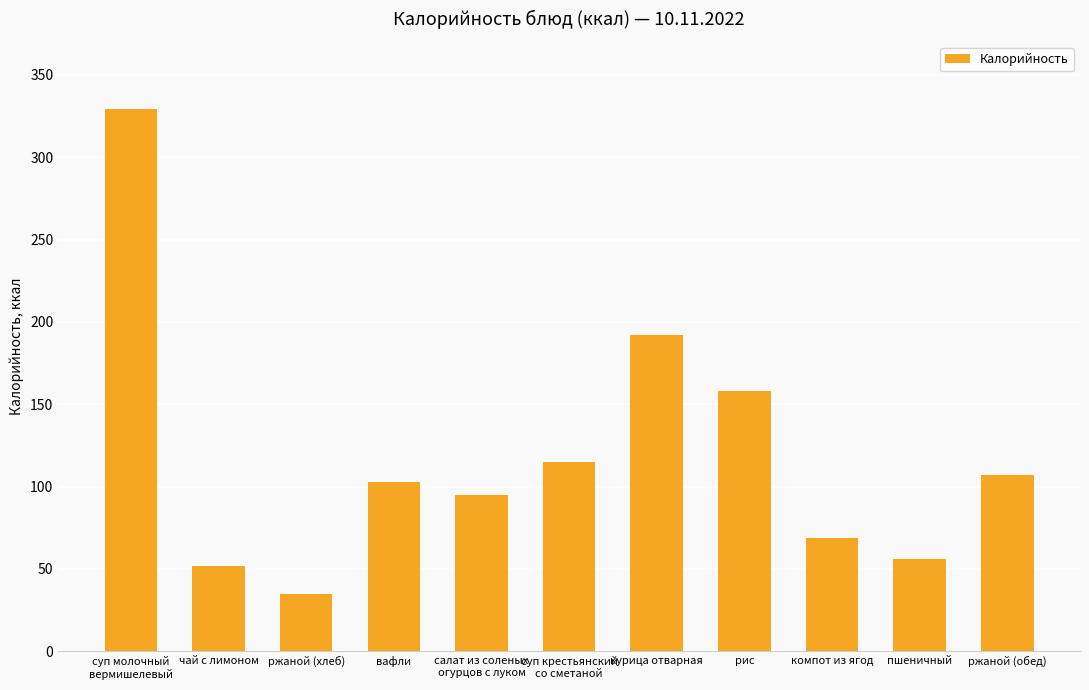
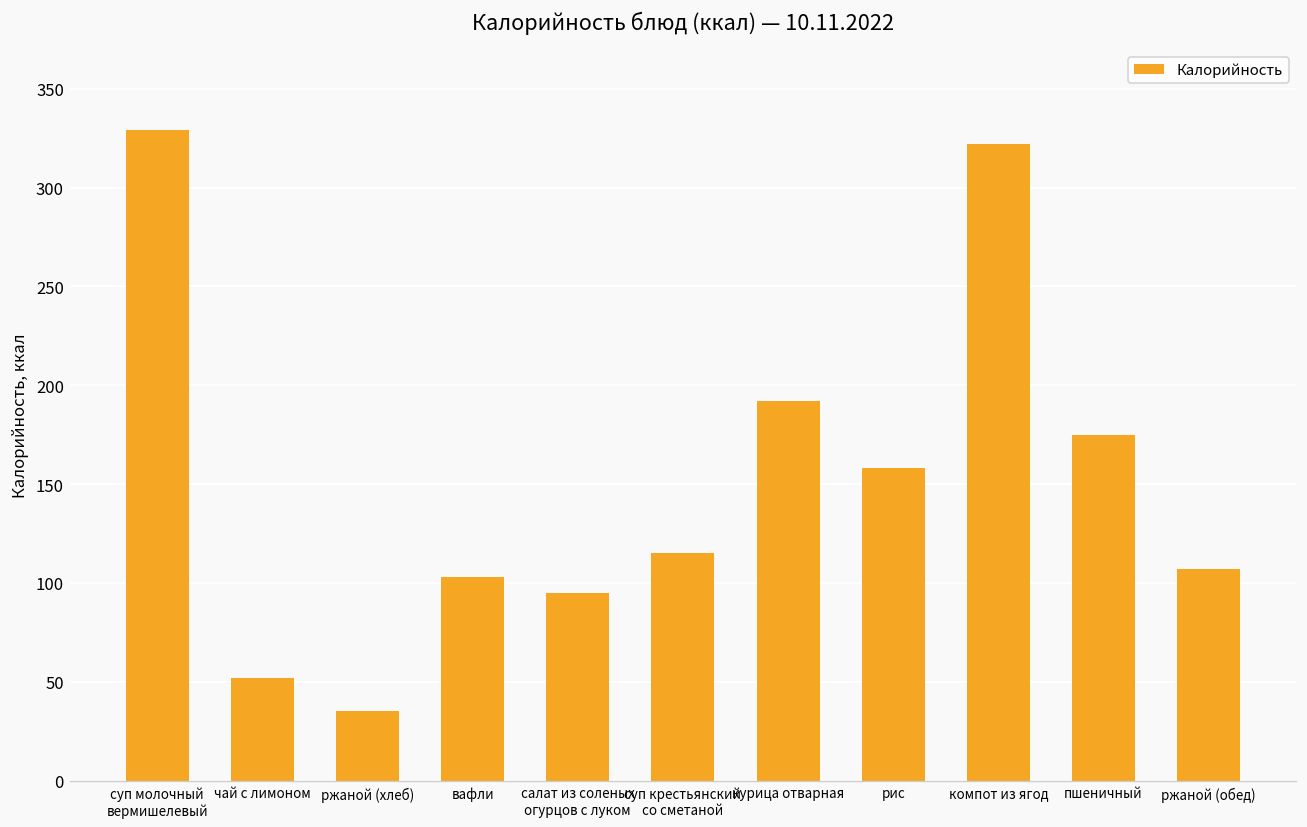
  {
    "суп молочный вермишелевый": 329,
    "чай с лимоном": 52,
    "ржаной (хлеб)": 35,
    "вафли": 103,
    "салат из соленых огурцов с луком": 95,
    "суп крестьянский со сметаной": 115,
    "курица отварная": 192,
    "рис": 158,
-   "компот из ягод": 69,
-   "пшеничный": 56,
+   "компот из ягод": 322,
+   "пшеничный": 175,
    "ржаной (обед)": 107
  }
